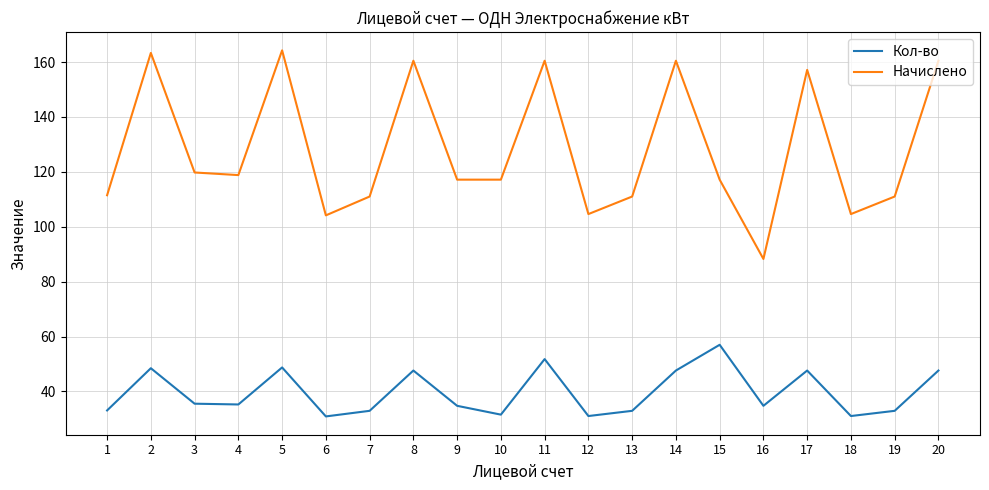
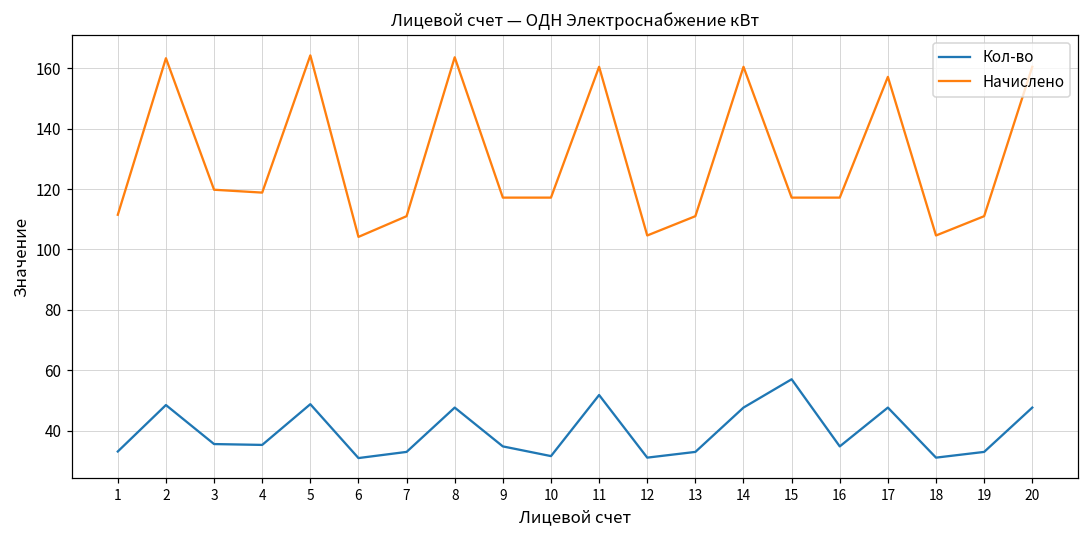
  {
    "Кол-во": {
      "1": 33,
      "2": 48,
      "3": 36,
      "4": 35,
      "5": 49,
      "6": 31,
      "7": 33,
      "8": 48,
      "9": 35,
      "10": 32,
      "11": 52,
      "12": 31,
      "13": 33,
      "14": 48,
      "15": 57,
      "16": 35,
      "17": 48,
      "18": 31,
      "19": 33,
      "20": 48
    },
    "Начислено": {
      "1": 111,
      "2": 163,
      "3": 120,
      "4": 119,
      "5": 164,
      "6": 104,
      "7": 111,
-     "8": 160,
+     "8": 164,
      "9": 117,
      "10": 117,
      "11": 160,
      "12": 105,
      "13": 111,
      "14": 160,
      "15": 117,
-     "16": 88,
+     "16": 117,
      "17": 157,
      "18": 105,
      "19": 111
    }
  }
